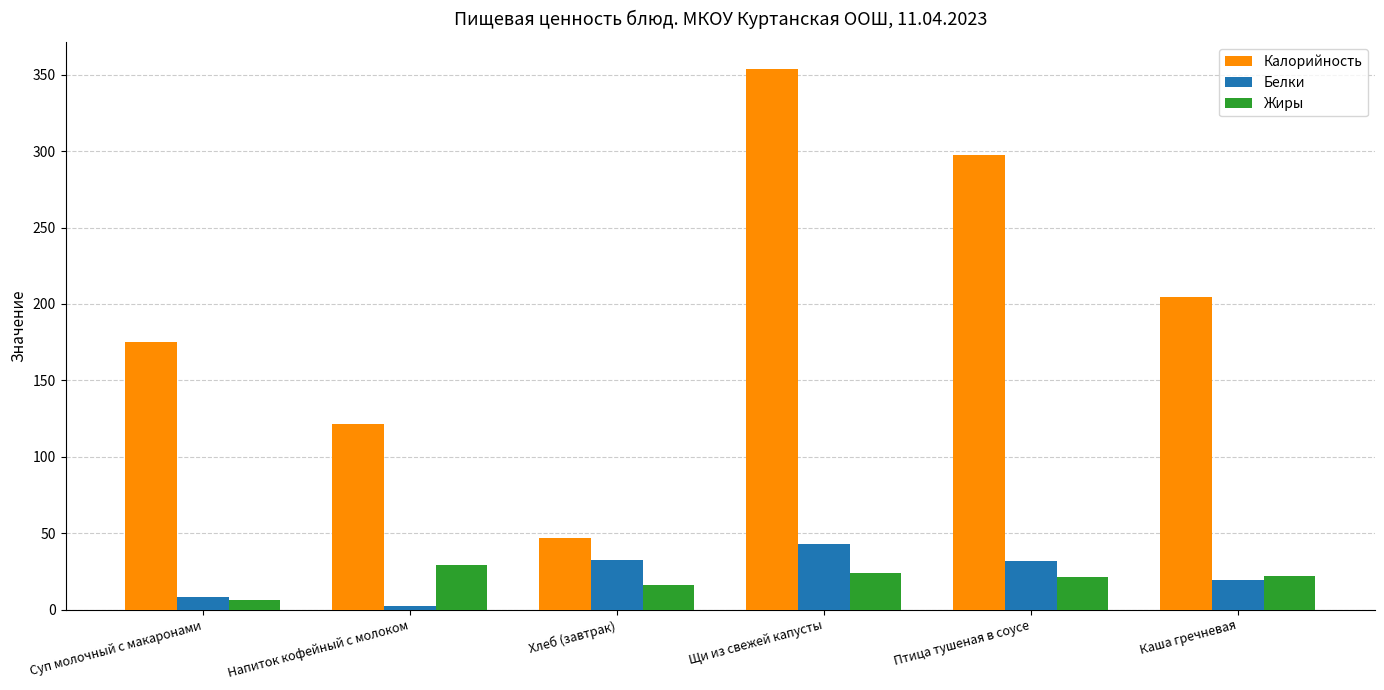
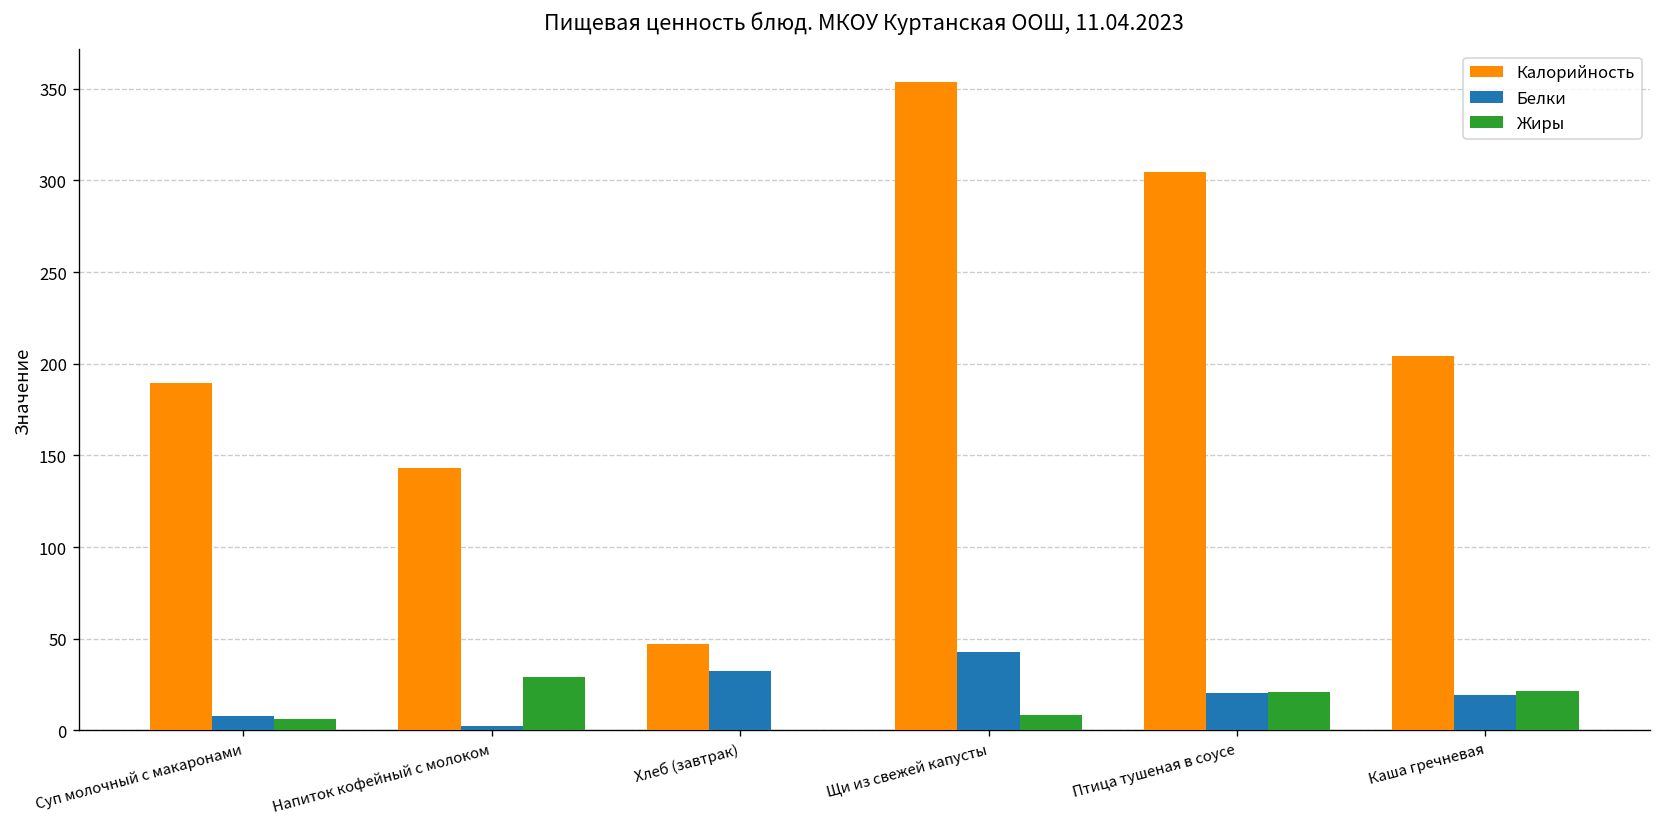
  {
    "Калорийность": {
-     "Суп молочный с макаронами": 175,
-     "Напиток кофейный с молоком": 122,
+     "Суп молочный с макаронами": 190,
+     "Напиток кофейный с молоком": 143,
      "Хлеб (завтрак)": 47,
      "Щи из свежей капусты": 354,
-     "Птица тушеная в соусе": 297,
+     "Птица тушеная в соусе": 305,
      "Каша гречневая": 204
    },
    "Белки": {
      "Суп молочный с макаронами": 8,
      "Напиток кофейный с молоком": 2,
      "Хлеб (завтрак)": 32,
      "Щи из свежей капусты": 43,
-     "Птица тушеная в соусе": 32,
+     "Птица тушеная в соусе": 21,
      "Каша гречневая": 19
    },
    "Жиры": {
      "Суп молочный с макаронами": 6,
      "Напиток кофейный с молоком": 29,
-     "Хлеб (завтрак)": 16,
-     "Щи из свежей капусты": 24,
+     "Хлеб (завтрак)": 0,
+     "Щи из свежей капусты": 8,
      "Птица тушеная в соусе": 21,
      "Каша гречневая": 22
    }
  }
